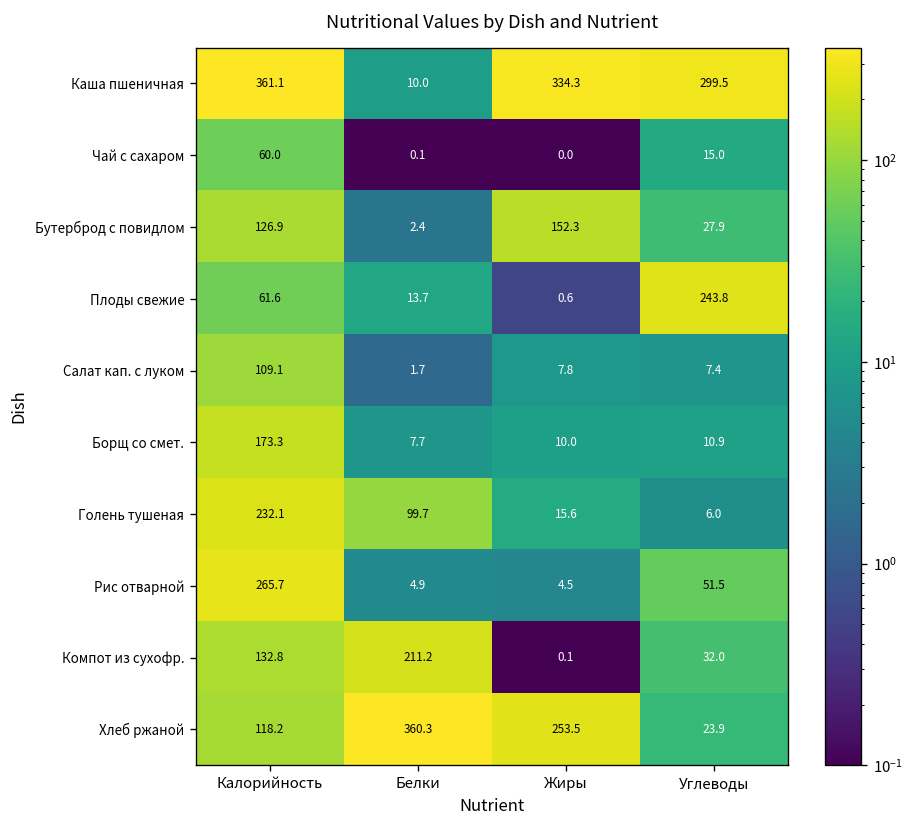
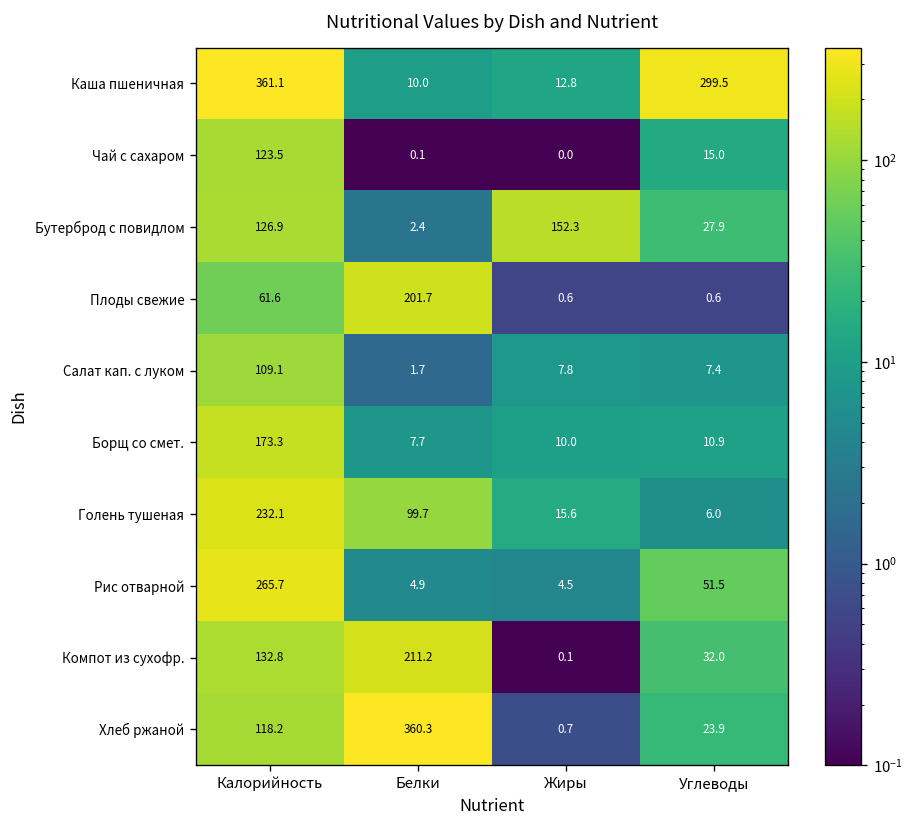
  {
    "Каша пшеничная": {
      "Калорийность": 361.1,
      "Белки": 10.0,
-     "Жиры": 334.3,
+     "Жиры": 12.8,
      "Углеводы": 299.5
    },
    "Чай с сахаром": {
-     "Калорийность": 60.0,
+     "Калорийность": 123.5,
      "Белки": 0.1,
      "Жиры": 0.0,
      "Углеводы": 15.0
    },
    "Бутерброд с повидлом": {
      "Калорийность": 126.9,
      "Белки": 2.4,
      "Жиры": 152.3,
      "Углеводы": 27.9
    },
    "Плоды свежие": {
      "Калорийность": 61.6,
-     "Белки": 13.7,
+     "Белки": 201.7,
      "Жиры": 0.6,
-     "Углеводы": 243.8
+     "Углеводы": 0.6
    },
    "Салат кап. с луком": {
      "Калорийность": 109.1,
      "Белки": 1.7,
      "Жиры": 7.8,
      "Углеводы": 7.4
    },
    "Борщ со смет.": {
      "Калорийность": 173.3,
      "Белки": 7.7,
      "Жиры": 10.0,
      "Углеводы": 10.9
    },
    "Голень тушеная": {
      "Калорийность": 232.1,
      "Белки": 99.7,
      "Жиры": 15.6,
      "Углеводы": 6.0
    },
    "Рис отварной": {
      "Калорийность": 265.7,
      "Белки": 4.9,
      "Жиры": 4.5,
      "Углеводы": 51.5
    },
    "Компот из сухофр.": {
      "Калорийность": 132.8,
      "Белки": 211.2,
      "Жиры": 0.1,
      "Углеводы": 32.0
    },
    "Хлеб ржаной": {
      "Калорийность": 118.2,
      "Белки": 360.3,
-     "Жиры": 253.5,
+     "Жиры": 0.7,
      "Углеводы": 23.9
    }
  }
